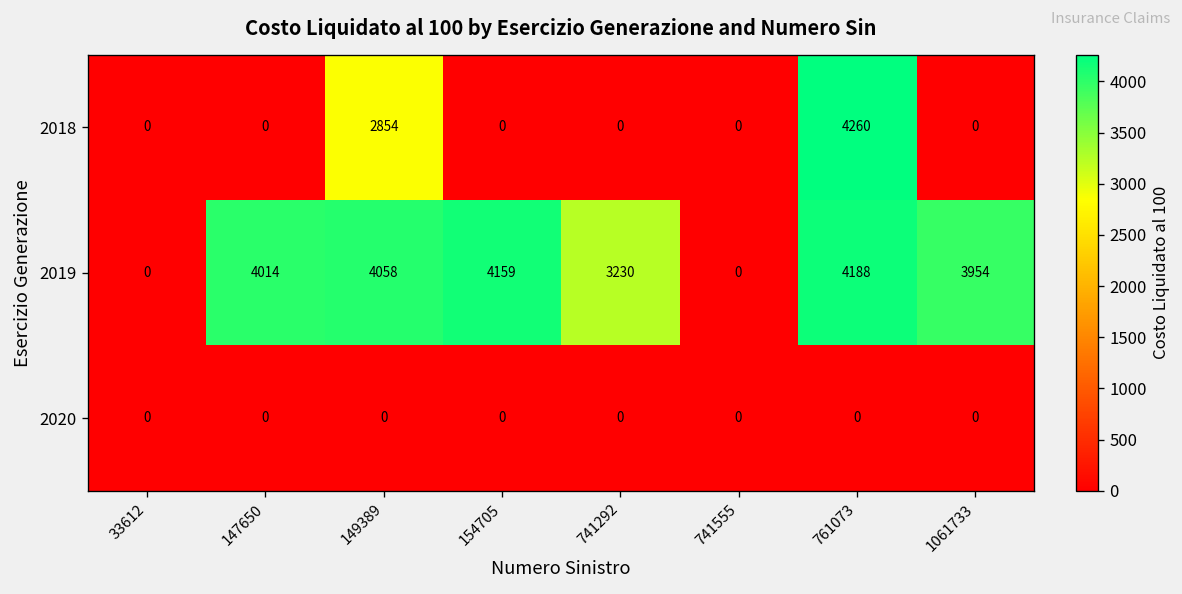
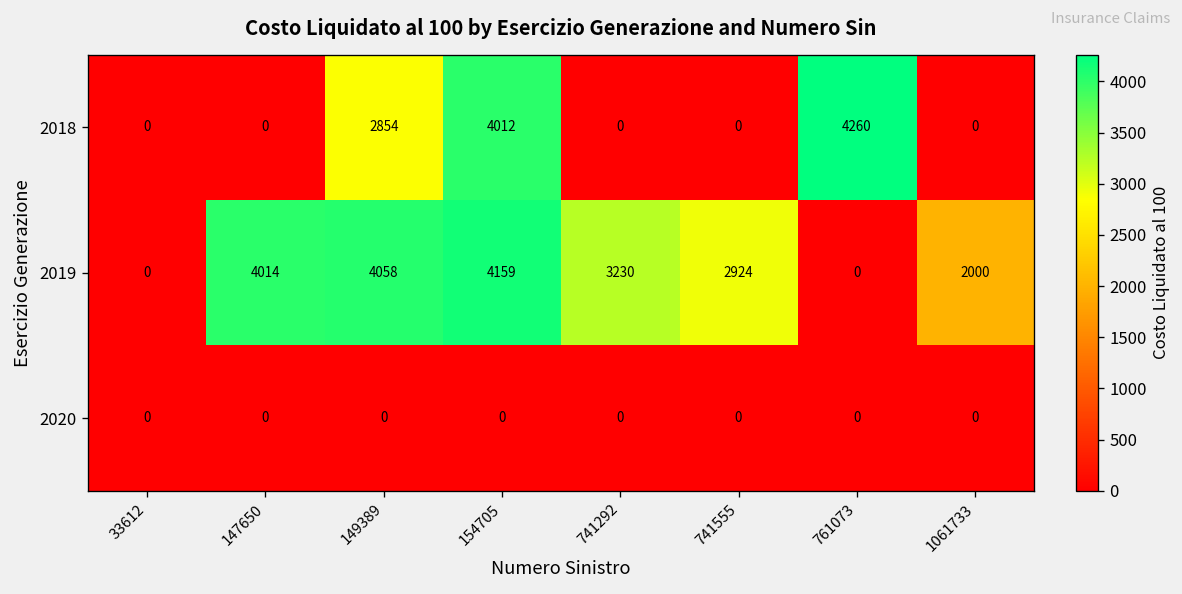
  {
    "2018": {
      "33612": 0,
      "147650": 0,
      "149389": 2854,
-     "154705": 0,
+     "154705": 4012,
      "741292": 0,
      "741555": 0,
      "761073": 4260,
      "1061733": 0
    },
    "2019": {
      "33612": 0,
      "147650": 4014,
      "149389": 4058,
      "154705": 4159,
      "741292": 3230,
-     "741555": 0,
-     "761073": 4188,
-     "1061733": 3954
+     "741555": 2924,
+     "761073": 0,
+     "1061733": 2000
    },
    "2020": {
      "33612": 0,
      "147650": 0,
      "149389": 0,
      "154705": 0,
      "741292": 0,
      "741555": 0,
      "761073": 0,
      "1061733": 0
    }
  }
